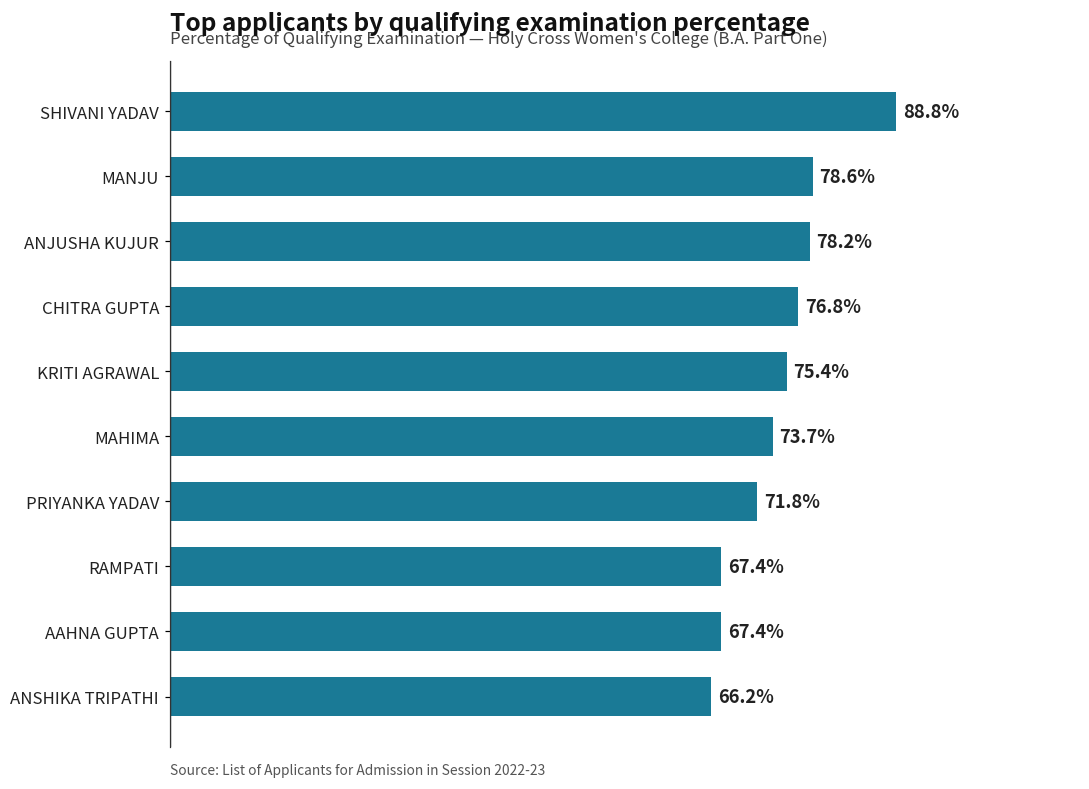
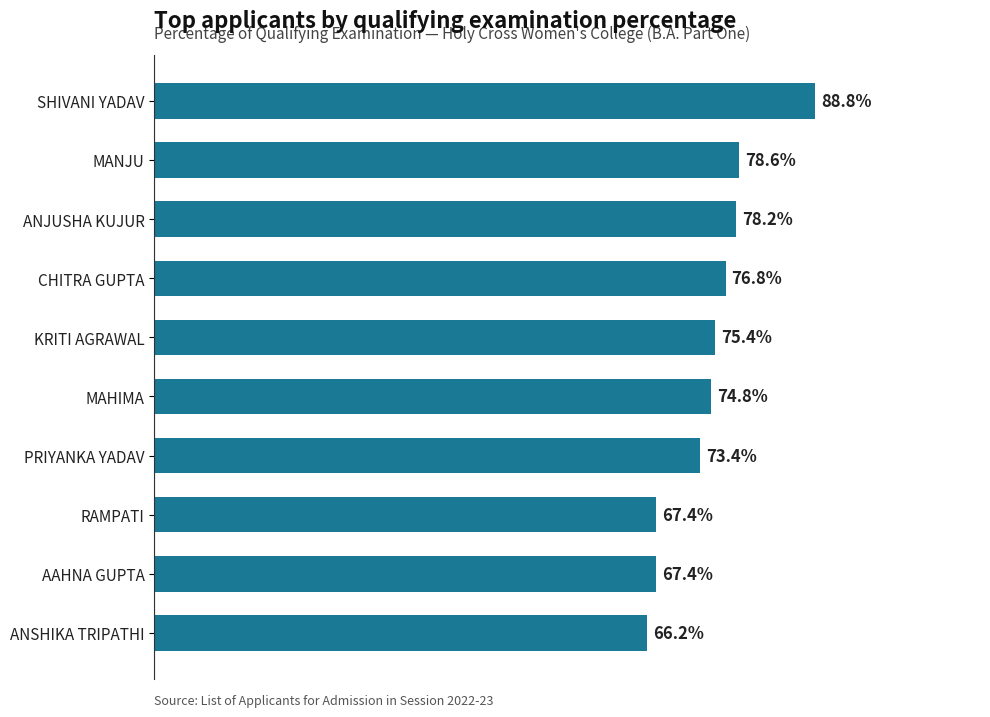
  {
    "SHIVANI YADAV": "88.8%",
    "MANJU": "78.6%",
    "ANJUSHA KUJUR": "78.2%",
    "CHITRA GUPTA": "76.8%",
    "KRITI AGRAWAL": "75.4%",
-   "MAHIMA": "73.7%",
-   "PRIYANKA YADAV": "71.8%",
+   "MAHIMA": "74.8%",
+   "PRIYANKA YADAV": "73.4%",
    "RAMPATI": "67.4%",
    "AAHNA GUPTA": "67.4%",
    "ANSHIKA TRIPATHI": "66.2%"
  }
